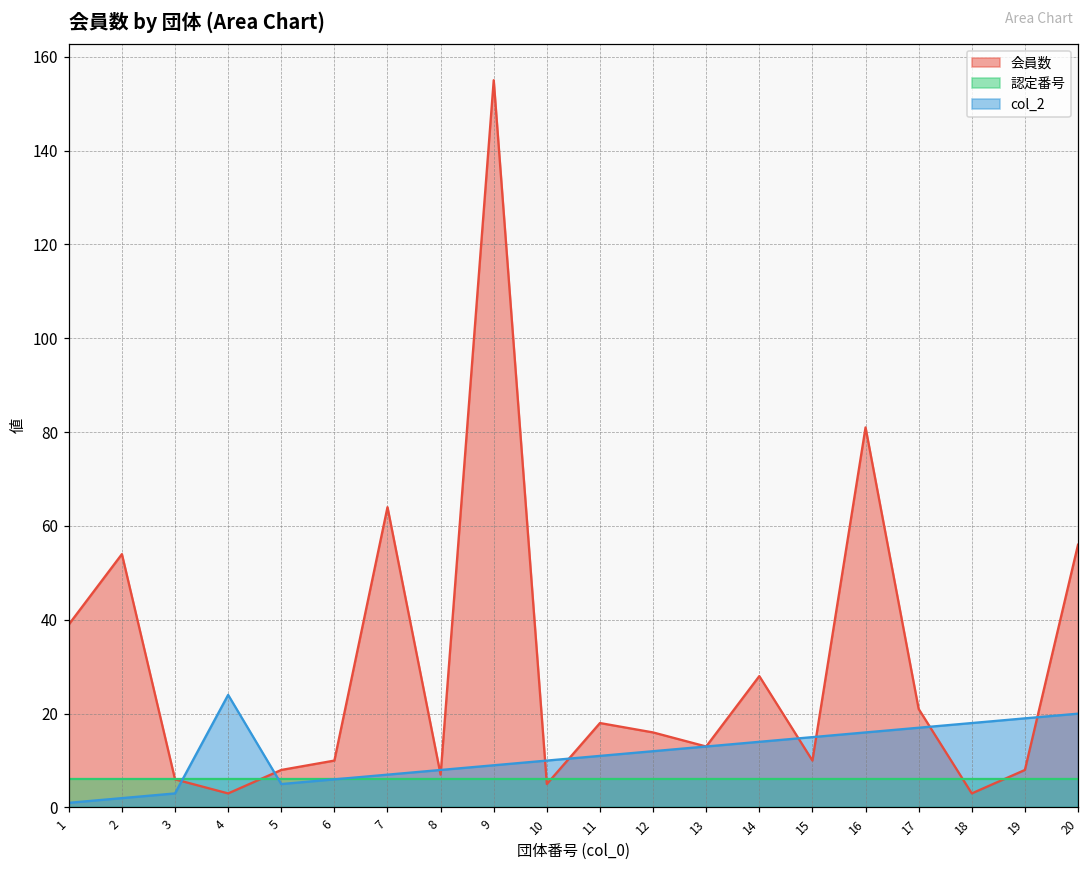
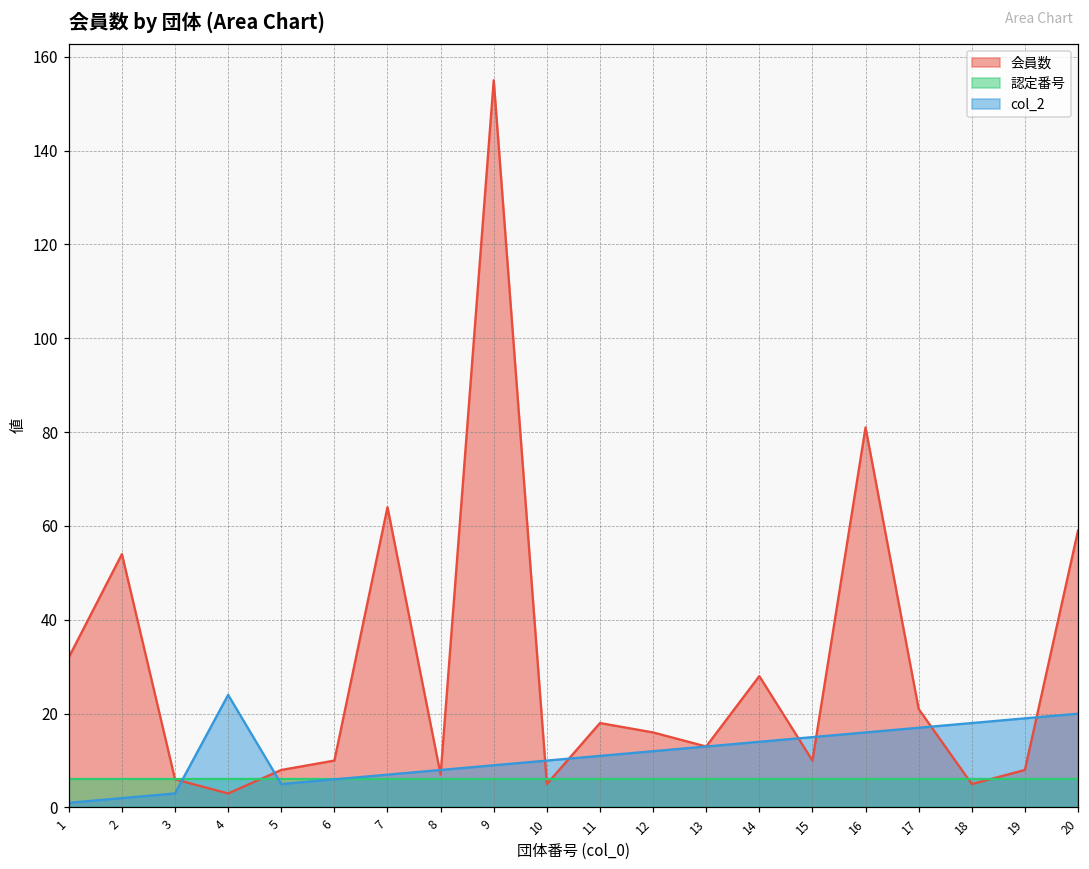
  {
    "会員数": {
-     "1": 39,
+     "1": 32,
      "2": 54,
      "4": 3,
      "5": 8,
      "6": 10,
      "7": 64,
      "8": 7,
      "9": 155,
      "10": 5,
      "11": 18,
      "12": 16,
      "14": 28,
      "15": 10,
      "16": 81,
      "17": 21,
-     "18": 3,
+     "18": 5,
      "19": 8,
-     "20": 56
+     "20": 59
    },
    "認定番号": {
      "1": 6,
      "2": 6,
      "4": 6,
      "5": 6,
      "7": 6,
      "8": 6,
      "9": 6,
      "10": 6,
      "11": 6,
      "12": 6,
      "13": 6,
      "14": 6,
      "15": 6,
      "16": 6,
      "17": 6,
      "18": 6,
      "19": 6,
      "20": 6
    },
    "col_2": {
      "1": 1,
      "2": 2,
      "3": 3,
      "4": 24,
      "5": 5,
      "7": 7,
      "8": 8,
      "9": 9,
      "10": 10,
      "11": 11,
      "12": 12,
      "14": 14,
      "15": 15,
      "16": 16,
      "17": 17,
      "18": 18,
      "19": 19,
      "20": 20
    }
  }
